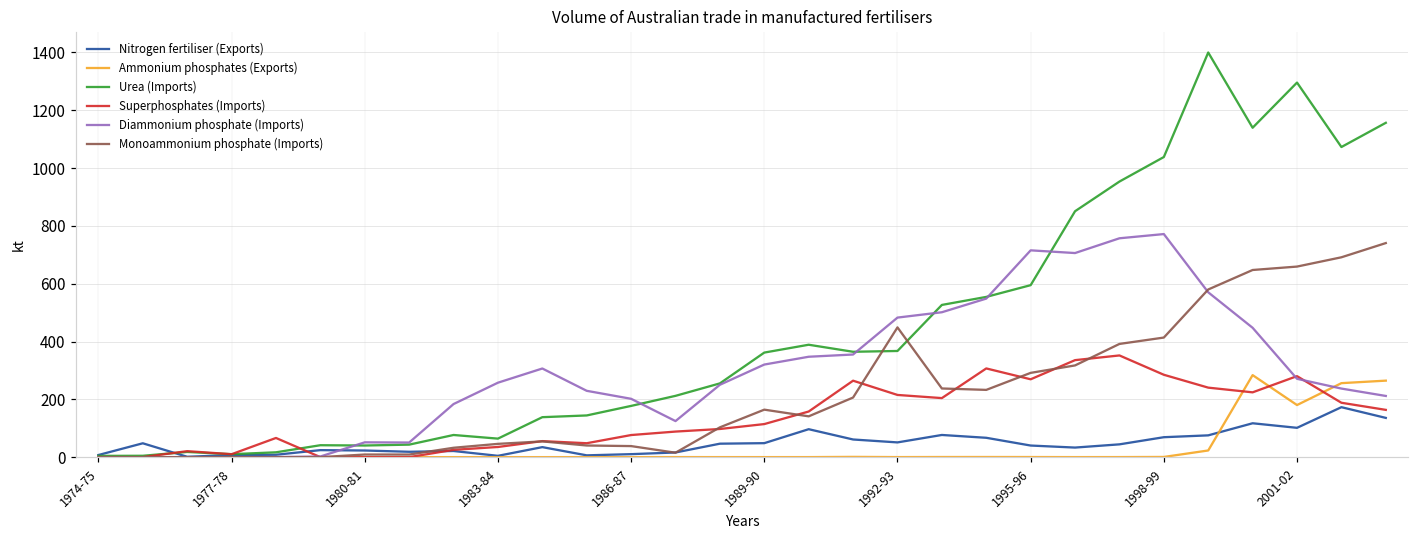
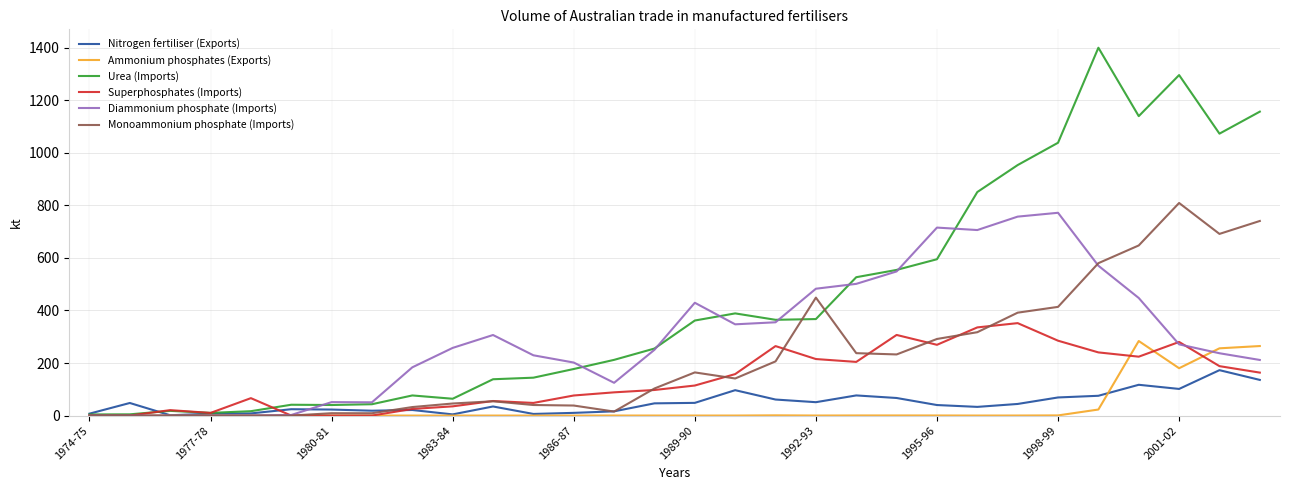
  {
    "Nitrogen fertiliser (Exports)": {
      "1980-81": 20,
      "1986-87": 10,
      "1989-90": 50,
      "1992-93": 50,
      "1995-96": 40,
      "1998-99": 70,
      "2001-02": 100
    },
    "Ammonium phosphates (Exports)": {
      "1986-87": 0,
      "1989-90": 0,
      "1992-93": 0,
      "1995-96": 0,
      "1998-99": 0,
      "2001-02": 180
    },
    "Urea (Imports)": {
      "1980-81": 40,
      "1983-84": 60,
      "1986-87": 180,
      "1989-90": 360,
      "1992-93": 370,
      "1995-96": 590,
      "1998-99": 1040,
      "2001-02": 1300
    },
    "Superphosphates (Imports)": {
      "1983-84": 40,
      "1986-87": 80,
      "1989-90": 110,
      "1992-93": 220,
      "1995-96": 270,
      "1998-99": 280
    },
    "Diammonium phosphate (Imports)": {
      "1980-81": 50,
      "1983-84": 260,
      "1986-87": 200,
-     "1989-90": 320,
+     "1989-90": 430,
      "1992-93": 480,
      "1995-96": 720,
      "1998-99": 770
    },
    "Monoammonium phosphate (Imports)": {
      "1983-84": 50,
      "1986-87": 40,
      "1989-90": 160,
      "1992-93": 450,
      "1995-96": 290,
      "1998-99": 410,
-     "2001-02": 660
+     "2001-02": 810
    }
  }
